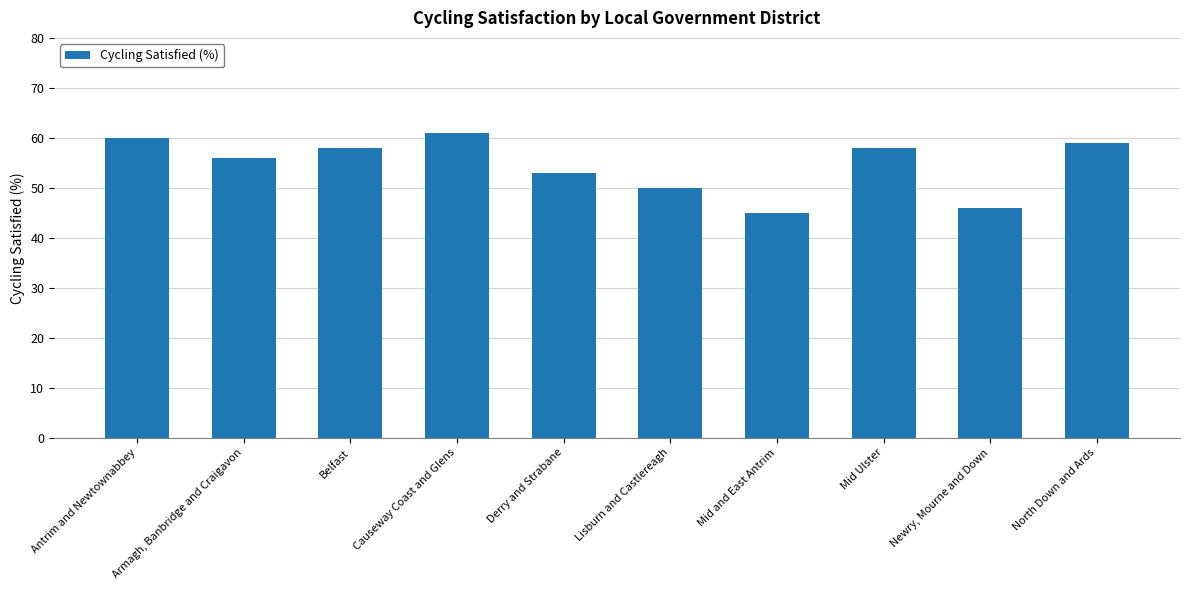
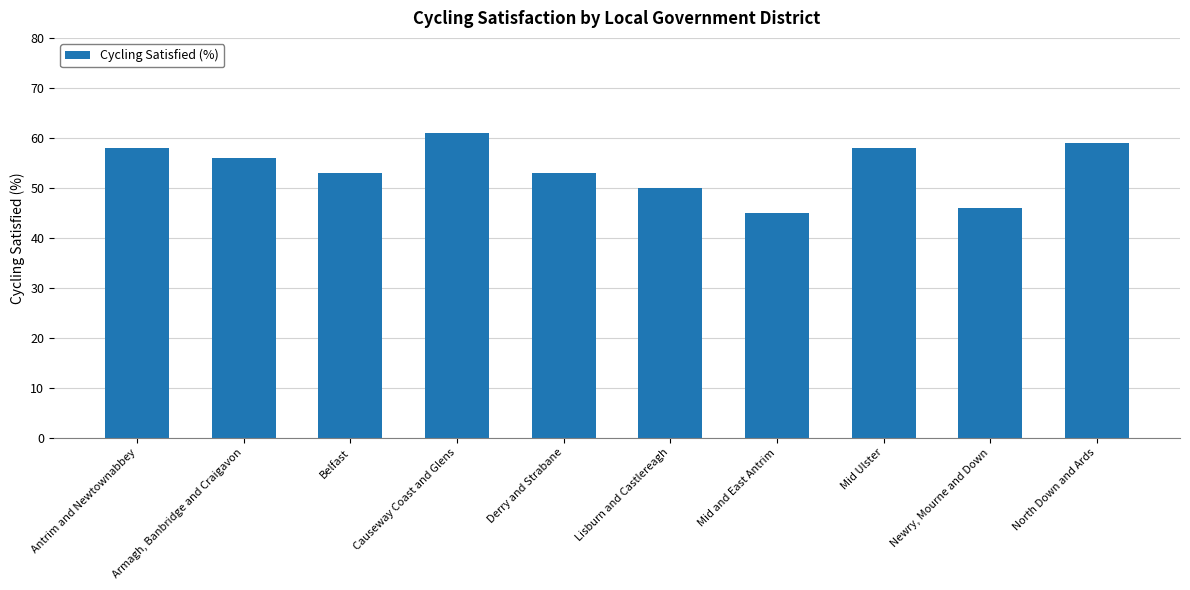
  {
-   "Antrim and Newtownabbey": 60,
+   "Antrim and Newtownabbey": 58,
    "Armagh, Banbridge and Craigavon": 56,
-   "Belfast": 58,
+   "Belfast": 53,
    "Causeway Coast and Glens": 61,
    "Derry and Strabane": 53,
    "Lisburn and Castlereagh": 50,
    "Mid and East Antrim": 45,
    "Mid Ulster": 58,
    "Newry, Mourne and Down": 46,
    "North Down and Ards": 59
  }
